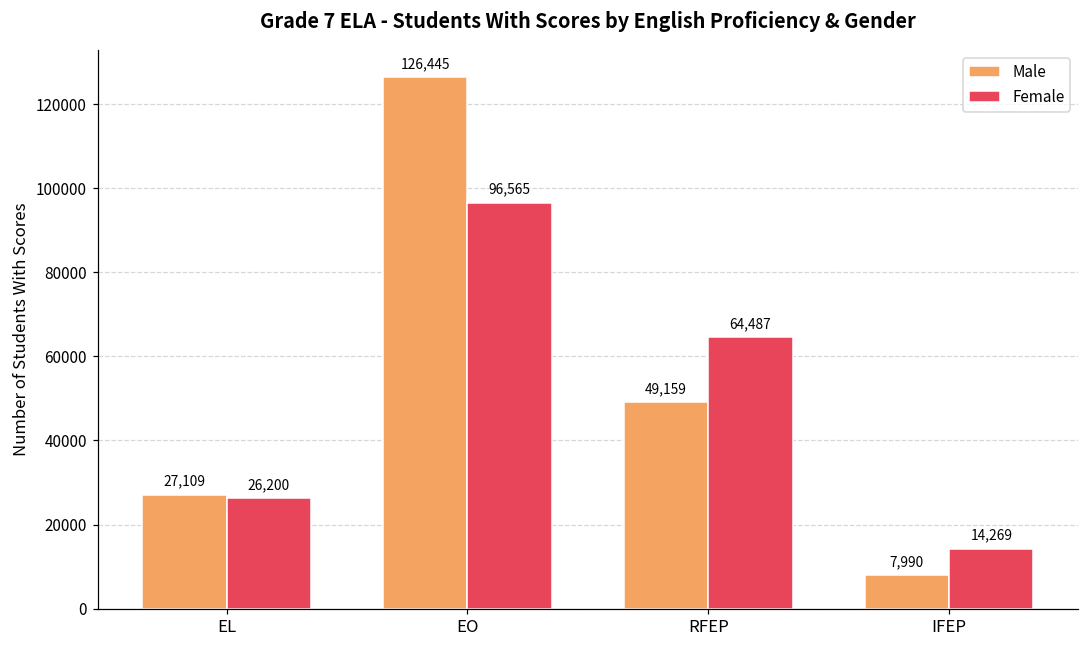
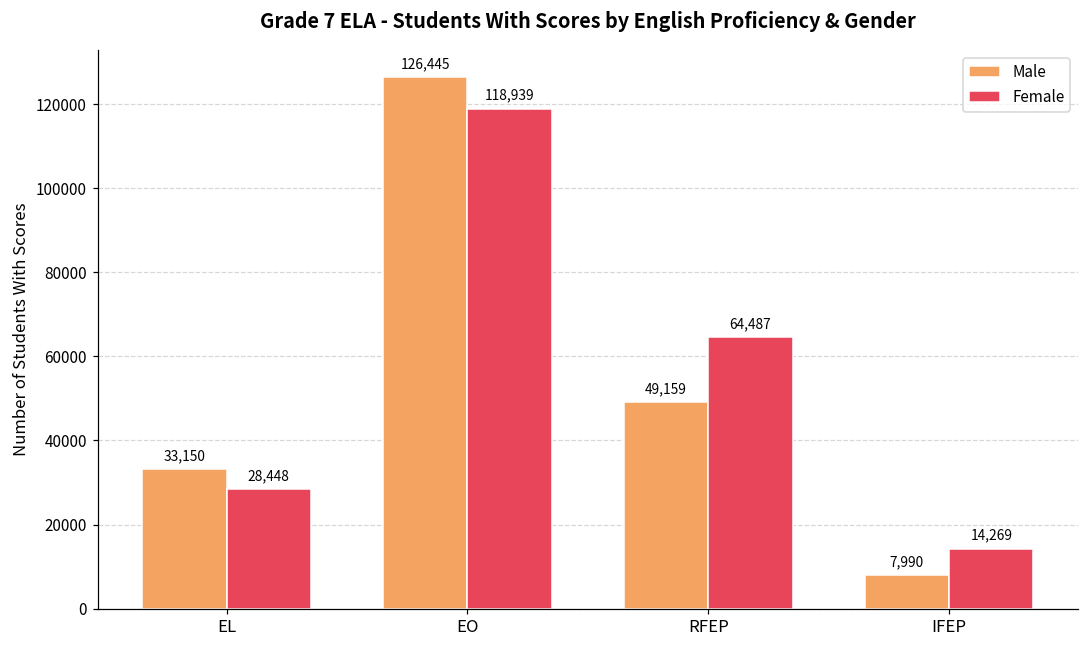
  {
    "Male": {
-     "EL": "27,109",
+     "EL": "33,150",
      "EO": "126,445",
      "RFEP": "49,159",
      "IFEP": "7,990"
    },
    "Female": {
-     "EL": "26,200",
-     "EO": "96,565",
+     "EL": "28,448",
+     "EO": "118,939",
      "RFEP": "64,487",
      "IFEP": "14,269"
    }
  }
